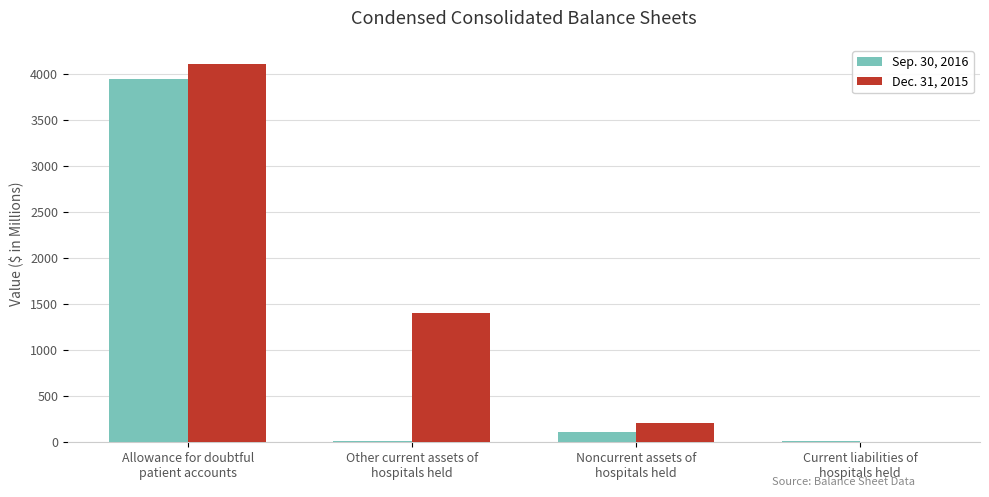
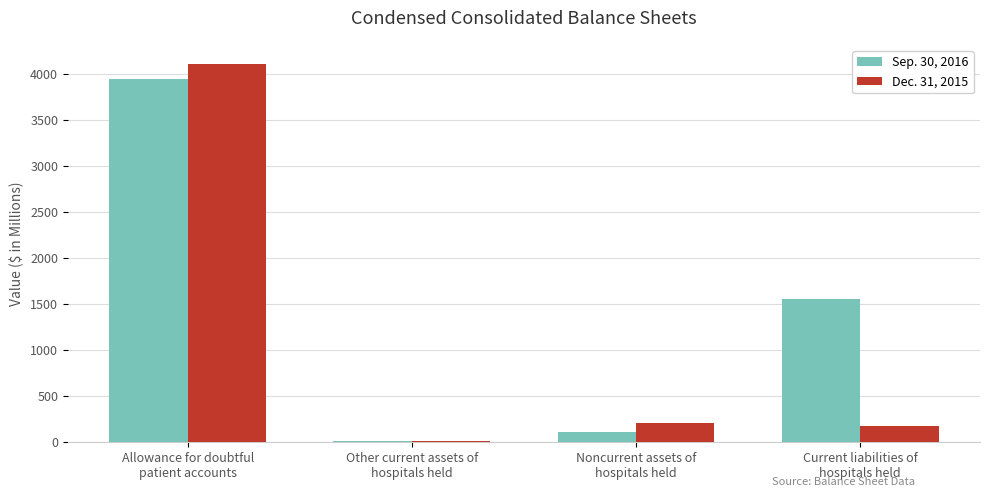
  {
    "Sep. 30, 2016": {
      "Allowance for doubtful patient accounts": 3900,
      "Noncurrent assets of hospitals held": 100,
-     "Current liabilities of hospitals held": 0
+     "Current liabilities of hospitals held": 1600
    },
    "Dec. 31, 2015": {
      "Allowance for doubtful patient accounts": 4100,
-     "Other current assets of hospitals held": 1400,
+     "Other current assets of hospitals held": 0,
      "Noncurrent assets of hospitals held": 200,
-     "Current liabilities of hospitals held": 0
+     "Current liabilities of hospitals held": 200
    }
  }
